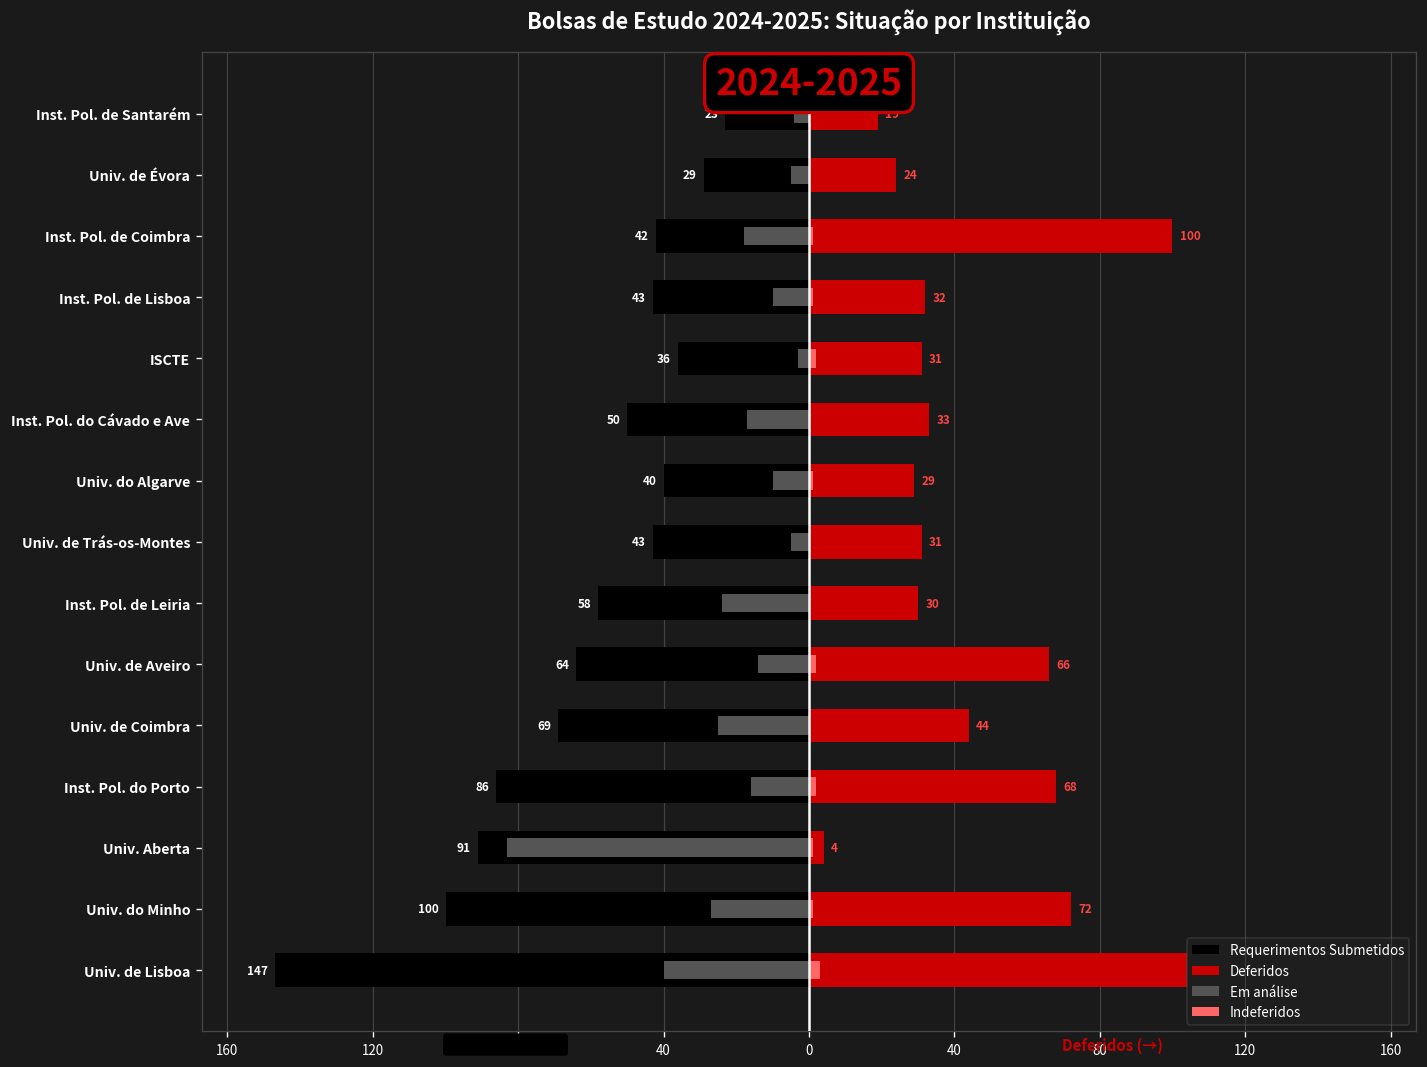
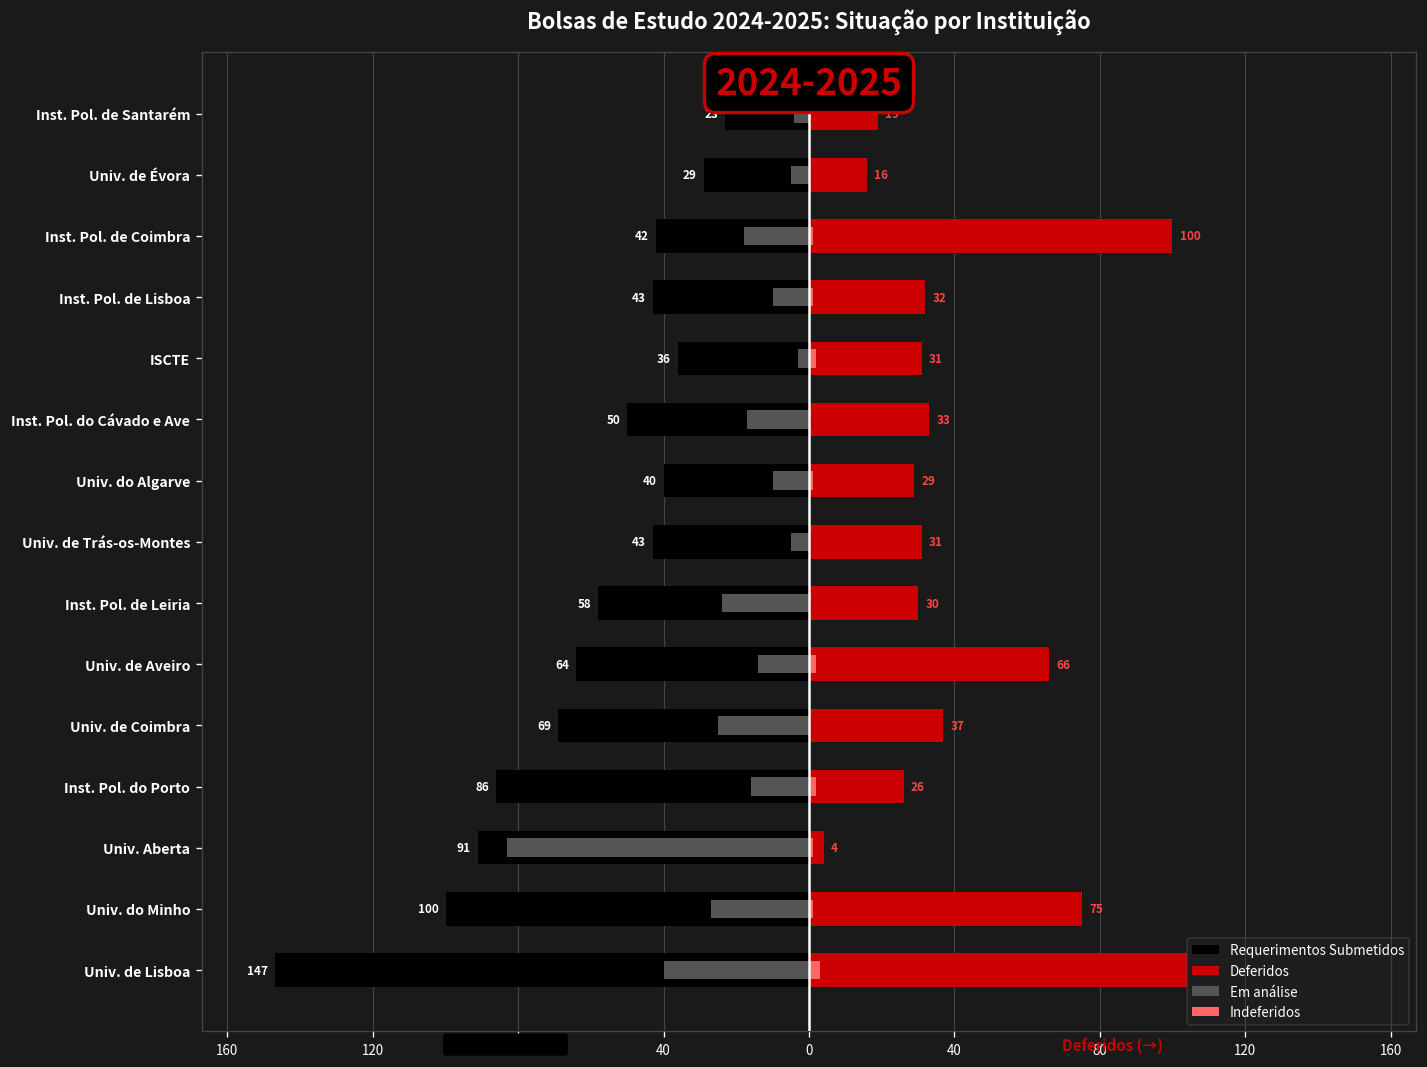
  {
    "Deferidos": {
-     "Univ. de Évora": 24,
+     "Univ. de Évora": 16,
      "Inst. Pol. de Coimbra": 100,
      "Inst. Pol. de Lisboa": 32,
      "ISCTE": 31,
      "Inst. Pol. do Cávado e Ave": 33,
      "Univ. do Algarve": 29,
      "Univ. de Trás-os-Montes": 31,
      "Inst. Pol. de Leiria": 30,
      "Univ. de Aveiro": 66,
-     "Univ. de Coimbra": 44,
-     "Inst. Pol. do Porto": 68,
+     "Univ. de Coimbra": 37,
+     "Inst. Pol. do Porto": 26,
      "Univ. Aberta": 4,
-     "Univ. do Minho": 72
+     "Univ. do Minho": 75
    }
  }
